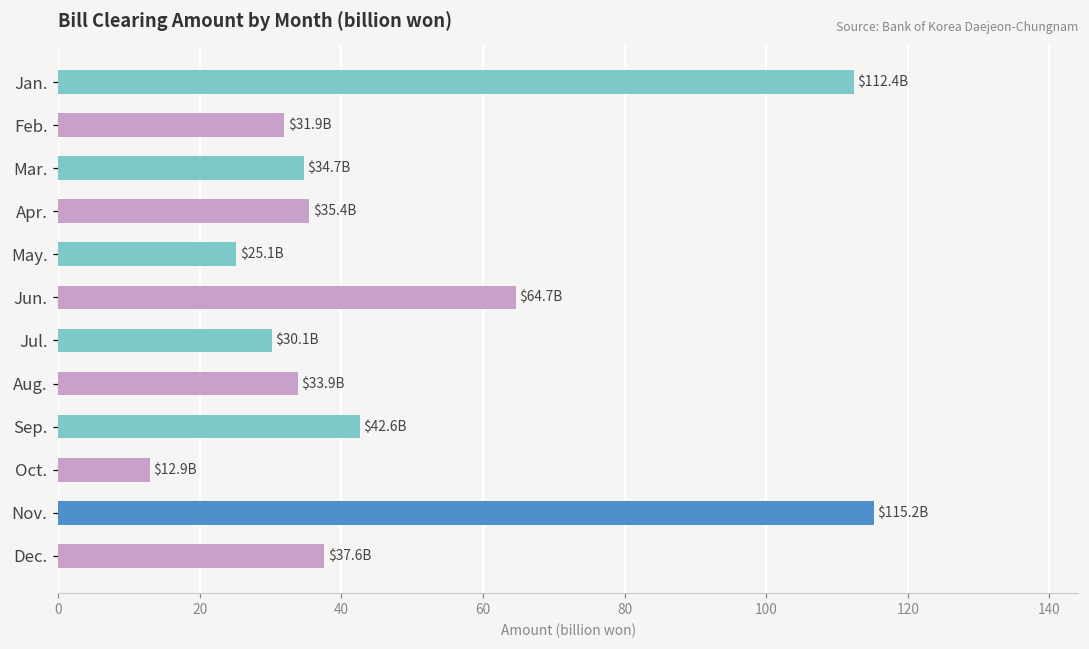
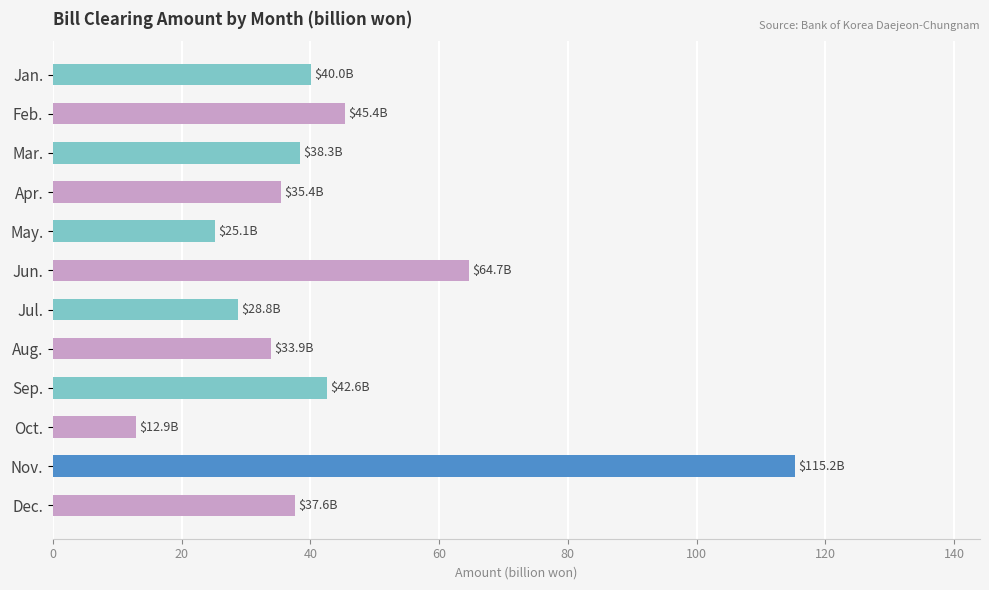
  {
-   "Jan.": "$112.4B",
-   "Feb.": "$31.9B",
-   "Mar.": "$34.7B",
+   "Jan.": "$40.0B",
+   "Feb.": "$45.4B",
+   "Mar.": "$38.3B",
    "Apr.": "$35.4B",
    "May.": "$25.1B",
    "Jun.": "$64.7B",
-   "Jul.": "$30.1B",
+   "Jul.": "$28.8B",
    "Aug.": "$33.9B",
    "Sep.": "$42.6B",
    "Oct.": "$12.9B",
    "Nov.": "$115.2B",
    "Dec.": "$37.6B"
  }
